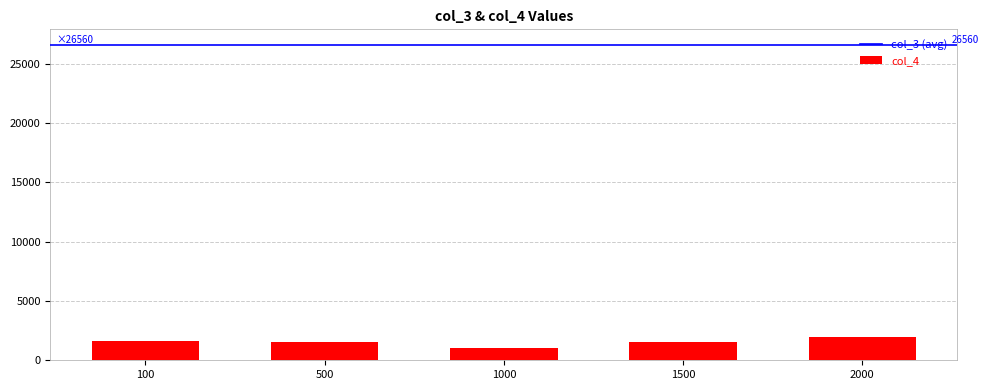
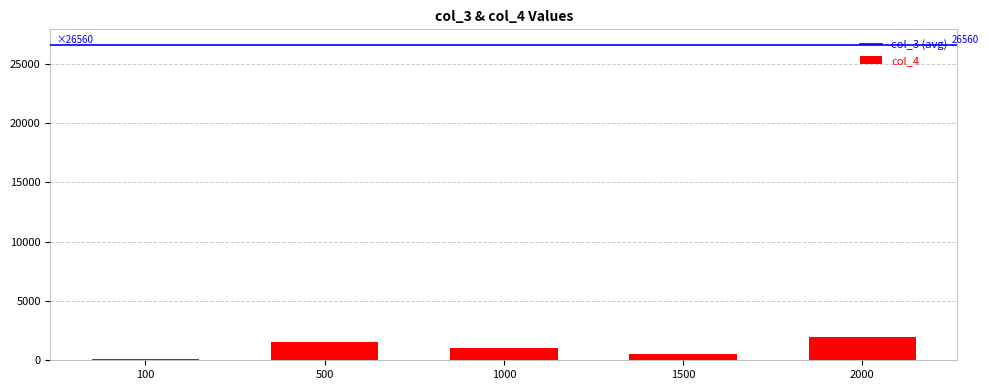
  {
-   "100": 1600,
+   "100": 100,
    "500": 1500,
    "1000": 1000,
-   "1500": 1500,
+   "1500": 500,
    "2000": 2000
  }
